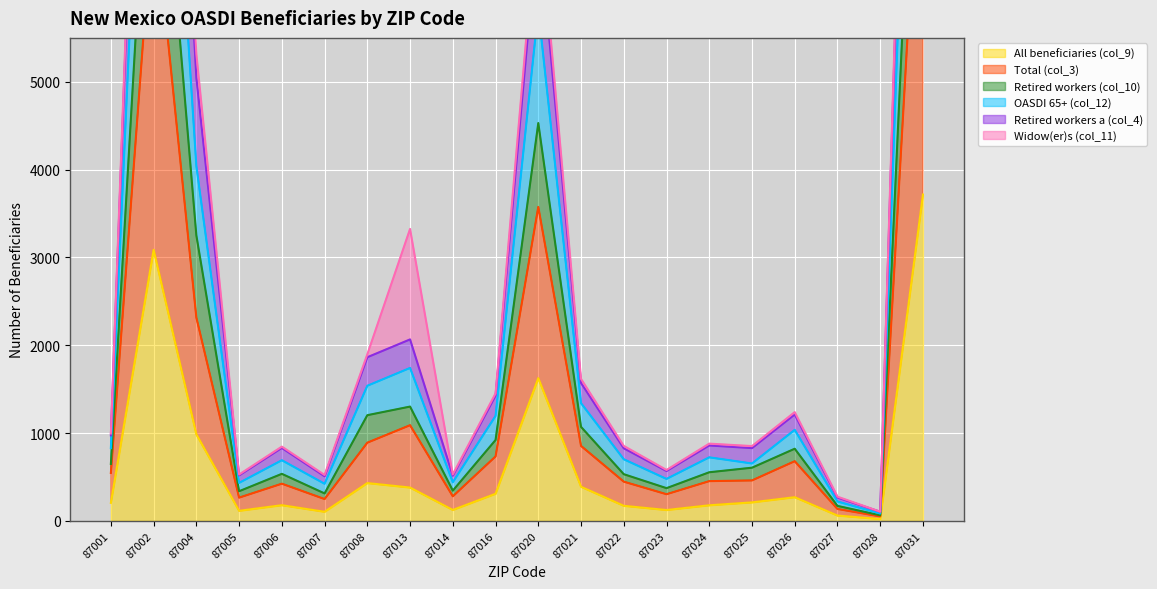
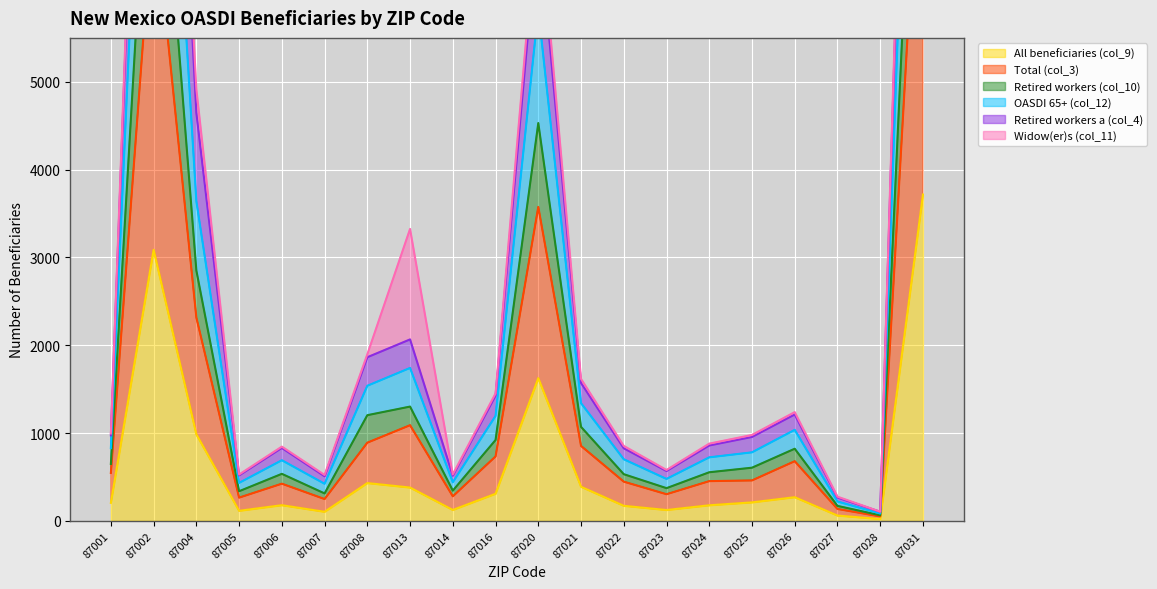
  {
    "All beneficiaries (col_9)": {
      "87001": 200,
      "87002": 3100,
      "87004": 1000,
      "87005": 100,
      "87006": 200,
      "87007": 100,
      "87008": 400,
      "87013": 400,
      "87014": 100,
      "87016": 300,
      "87020": 1600,
      "87021": 400,
      "87022": 200,
      "87023": 100,
      "87024": 200,
      "87025": 200,
      "87026": 300,
      "87027": 100,
      "87028": 0,
      "87031": 3700
    },
    "Total (col_3)": {
      "87001": 300,
      "87004": 1300,
      "87005": 200,
      "87006": 200,
      "87007": 100,
      "87008": 500,
      "87013": 700,
      "87014": 200,
      "87016": 400,
      "87020": 2000,
      "87021": 500,
      "87022": 300,
      "87023": 200,
      "87024": 300,
      "87025": 300,
      "87026": 400,
      "87027": 100
    },
    "Retired workers (col_10)": {
      "87001": 100,
-     "87004": 900,
+     "87004": 500,
      "87005": 100,
      "87006": 100,
      "87007": 100,
      "87008": 300,
      "87013": 200,
      "87014": 100,
      "87016": 200,
      "87020": 1000,
      "87021": 200,
      "87022": 100,
      "87023": 100,
      "87024": 100,
      "87025": 100,
      "87026": 100,
      "87027": 0
    },
    "OASDI 65+ (col_12)": {
      "87001": 200,
      "87004": 800,
      "87005": 100,
      "87006": 200,
      "87007": 100,
      "87008": 300,
      "87013": 400,
      "87014": 100,
      "87016": 300,
      "87021": 300,
      "87022": 200,
      "87023": 100,
      "87024": 200,
-     "87025": 0,
+     "87025": 200,
      "87026": 200,
      "87027": 100
    },
    "Retired workers a (col_4)": {
      "87004": 1000,
      "87008": 300,
      "87013": 300,
      "87021": 200
    },
    "Widow(er)s (col_11)": {
      "87004": 300,
      "87008": 0,
      "87013": 1300,
      "87021": 0
    }
  }
